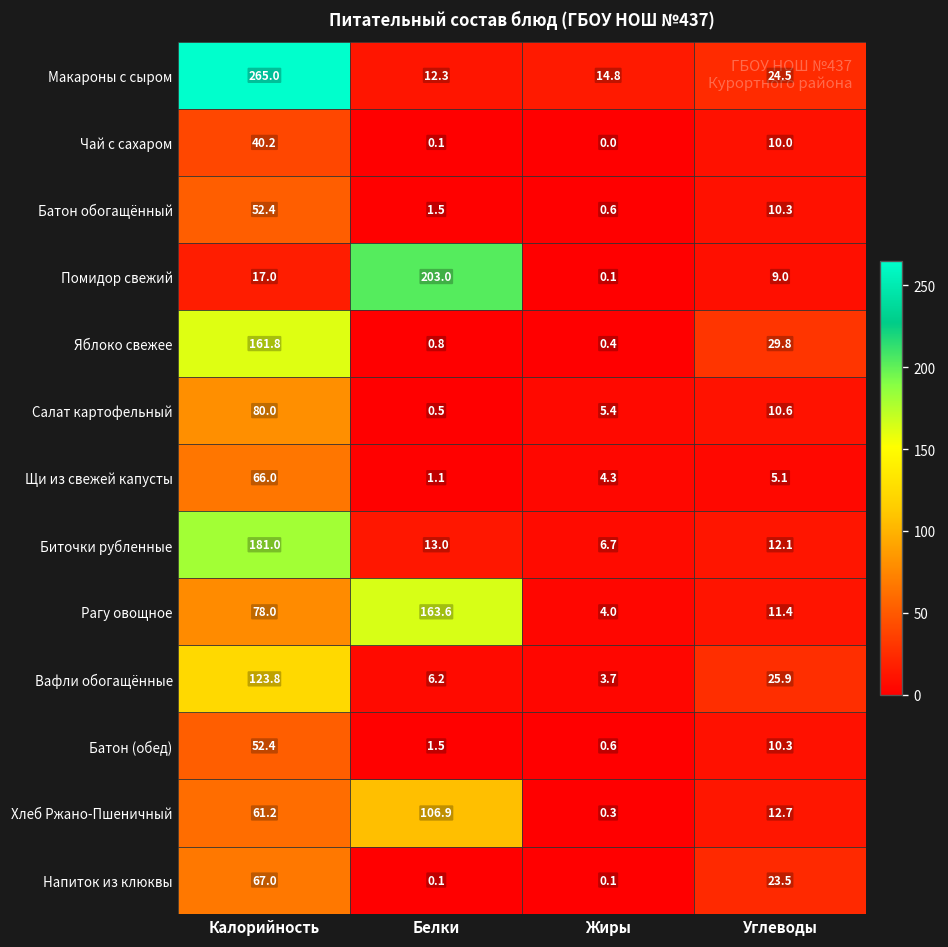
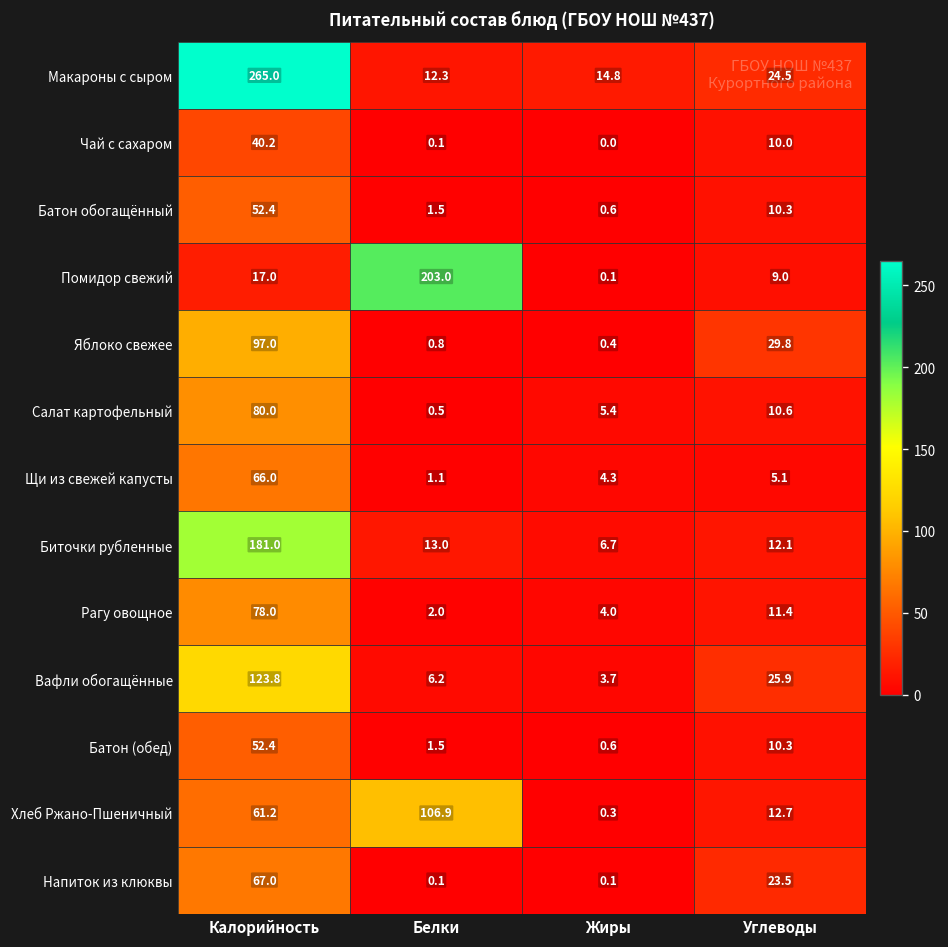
  {
    "Яблоко свежее": {
-     "Калорийность": 161.8
+     "Калорийность": 97.0
    },
    "Рагу овощное": {
-     "Белки": 163.6
+     "Белки": 2.0
    }
  }
